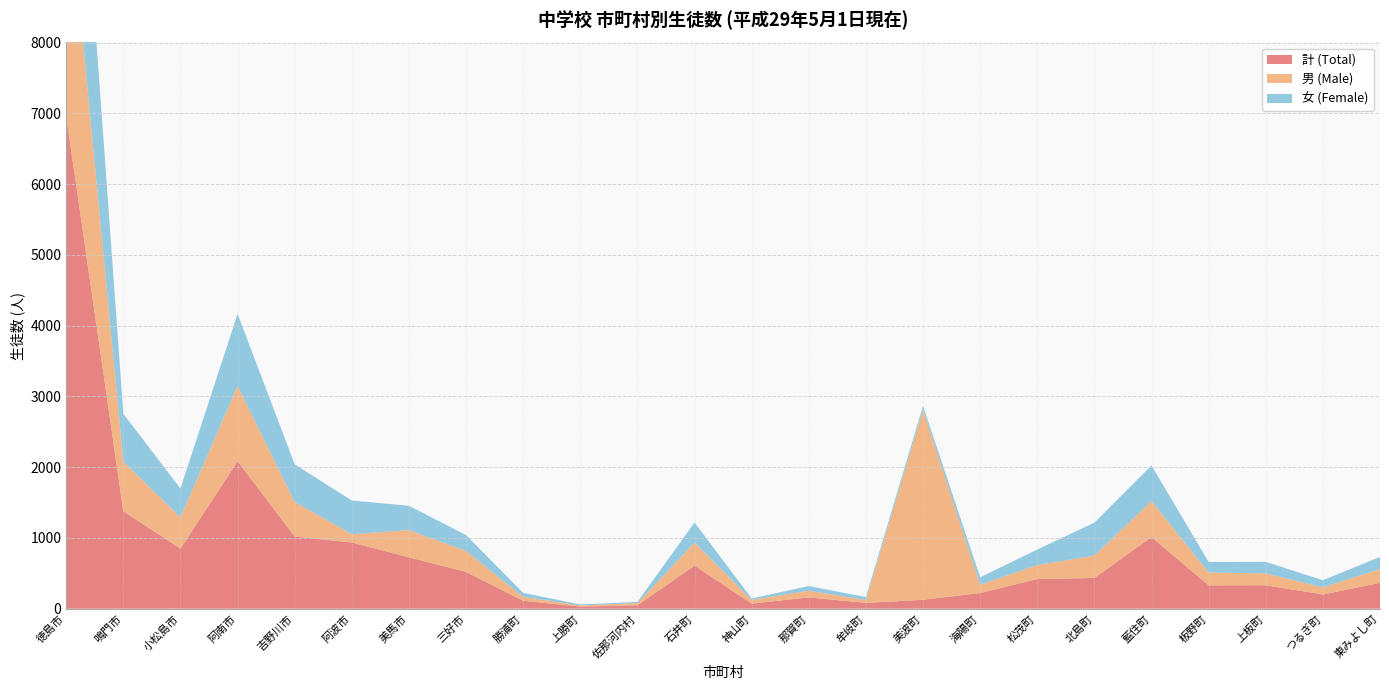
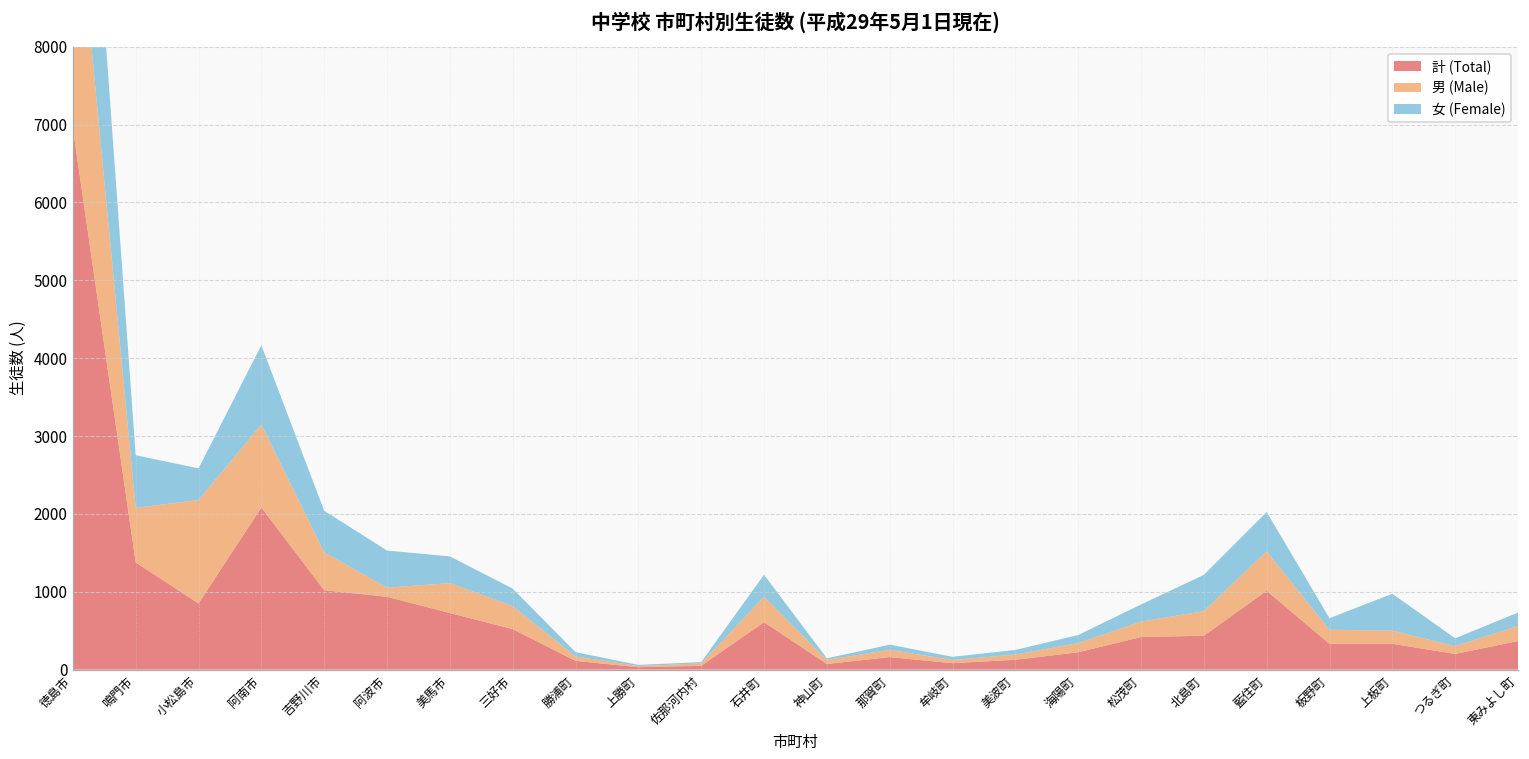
  {
    "計 (Total)": {
      "徳島市": 7000,
      "鳴門市": 1400,
      "小松島市": 800,
      "阿南市": 2100,
      "吉野川市": 1000,
      "阿波市": 900,
      "美馬市": 700,
      "三好市": 500,
      "勝浦町": 100,
      "石井町": 600,
      "神山町": 100,
      "那賀町": 200,
      "牟岐町": 100,
      "美波町": 100,
      "海陽町": 200,
      "松茂町": 400,
      "北島町": 400,
      "藍住町": 1000,
      "板野町": 300,
      "上板町": 300,
      "つるぎ町": 200,
      "東みよし町": 400
    },
    "男 (Male)": {
      "鳴門市": 700,
-     "小松島市": 400,
+     "小松島市": 1300,
      "阿南市": 1100,
      "吉野川市": 500,
      "阿波市": 100,
      "美馬市": 400,
      "三好市": 300,
      "勝浦町": 100,
      "石井町": 300,
      "那賀町": 100,
      "牟岐町": 0,
-     "美波町": 2700,
+     "美波町": 100,
      "海陽町": 100,
      "松茂町": 200,
      "北島町": 300,
      "藍住町": 500,
      "板野町": 200,
      "上板町": 200,
      "つるぎ町": 100,
      "東みよし町": 200
    },
    "女 (Female)": {
      "鳴門市": 700,
      "小松島市": 400,
      "阿南市": 1000,
      "吉野川市": 500,
      "阿波市": 500,
      "美馬市": 300,
      "三好市": 200,
      "勝浦町": 100,
      "石井町": 300,
      "那賀町": 100,
      "牟岐町": 0,
      "美波町": 100,
      "海陽町": 100,
      "松茂町": 200,
      "北島町": 500,
      "藍住町": 500,
      "板野町": 100,
-     "上板町": 200,
+     "上板町": 500,
      "つるぎ町": 100,
      "東みよし町": 200
    }
  }
